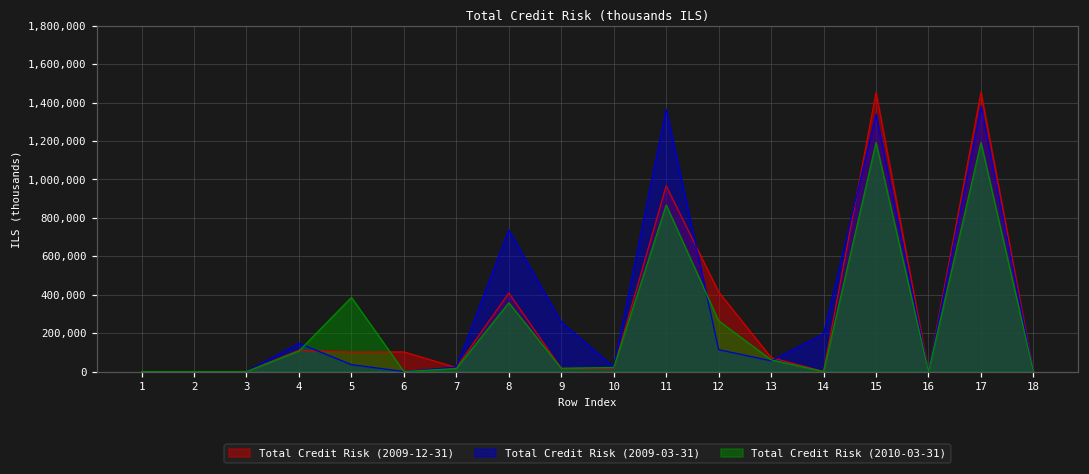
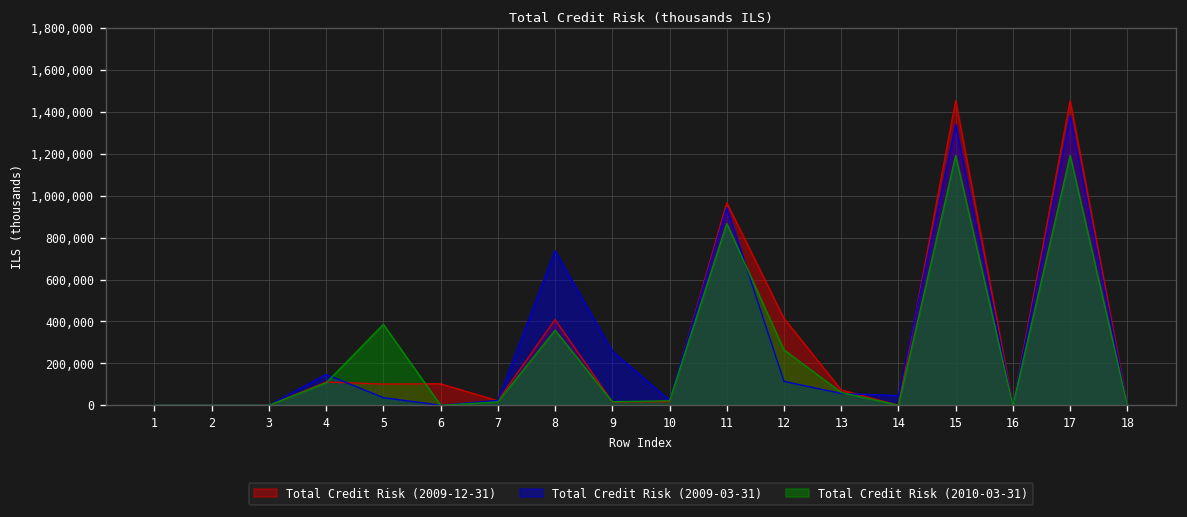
  {
    "Total Credit Risk (2009-12-31)": {
      "5": "100,000",
      "6": "100,000",
      "8": "410,000",
      "11": "970,000",
      "12": "410,000",
      "15": "1,450,000",
      "17": "1,450,000"
    },
    "Total Credit Risk (2009-03-31)": {
      "4": "150,000",
      "5": "40,000",
      "8": "740,000",
      "9": "260,000",
-     "11": "1,370,000",
+     "11": "940,000",
      "12": "110,000",
-     "14": "200,000",
+     "14": "50,000",
      "15": "1,340,000",
      "17": "1,380,000"
    },
    "Total Credit Risk (2010-03-31)": {
      "5": "390,000",
      "8": "360,000",
      "11": "870,000",
      "12": "260,000",
      "15": "1,190,000",
      "17": "1,190,000"
    }
  }
